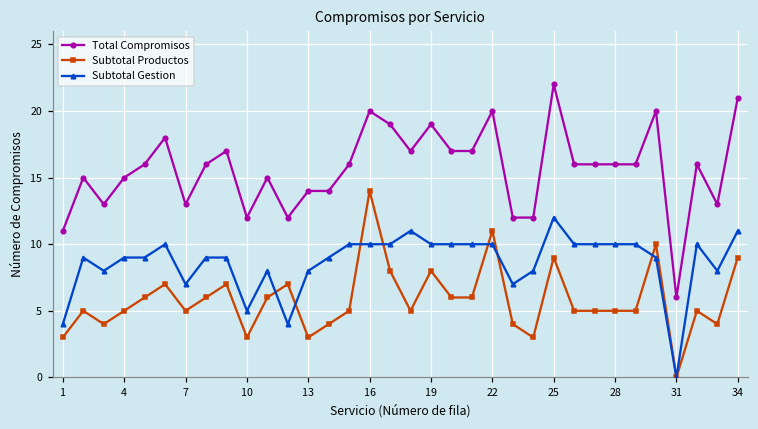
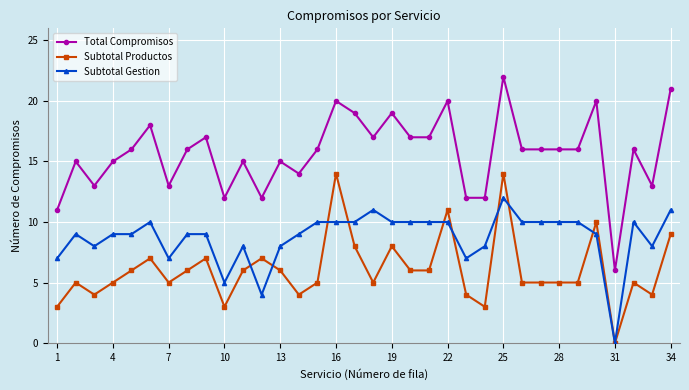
  {
    "Total Compromisos": {
      "1": 11,
      "4": 15,
      "7": 13,
      "10": 12,
-     "13": 14,
+     "13": 15,
      "16": 20,
      "19": 19,
      "22": 20,
      "25": 22,
      "28": 16,
      "31": 6,
      "34": 21
    },
    "Subtotal Productos": {
      "1": 3,
      "4": 5,
      "7": 5,
      "10": 3,
-     "13": 3,
+     "13": 6,
      "16": 14,
      "19": 8,
      "22": 11,
-     "25": 9,
+     "25": 14,
      "28": 5,
      "34": 9
    },
    "Subtotal Gestion": {
-     "1": 4,
+     "1": 7,
      "4": 9,
      "7": 7,
      "10": 5,
      "13": 8,
      "16": 10,
      "19": 10,
      "22": 10,
      "25": 12,
      "28": 10,
      "34": 11
    }
  }
